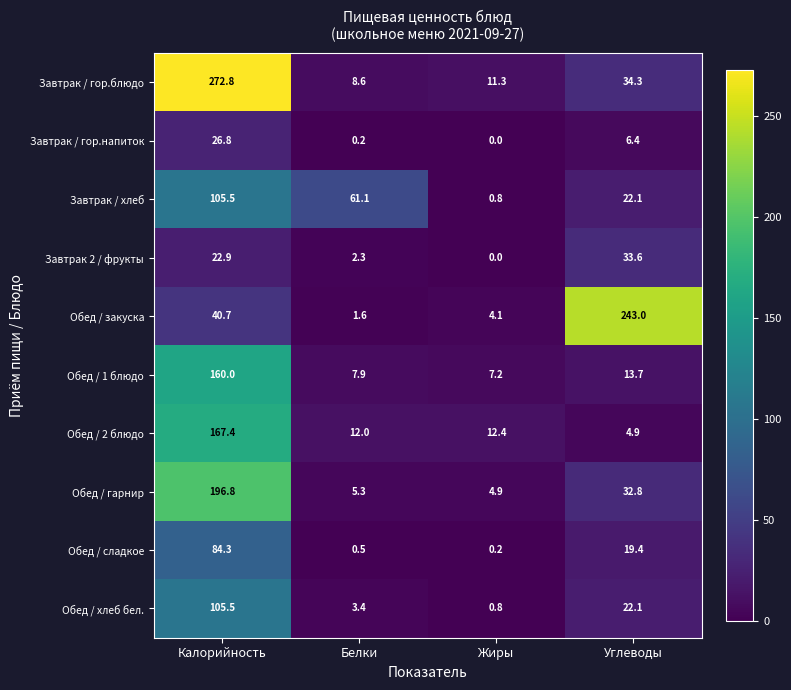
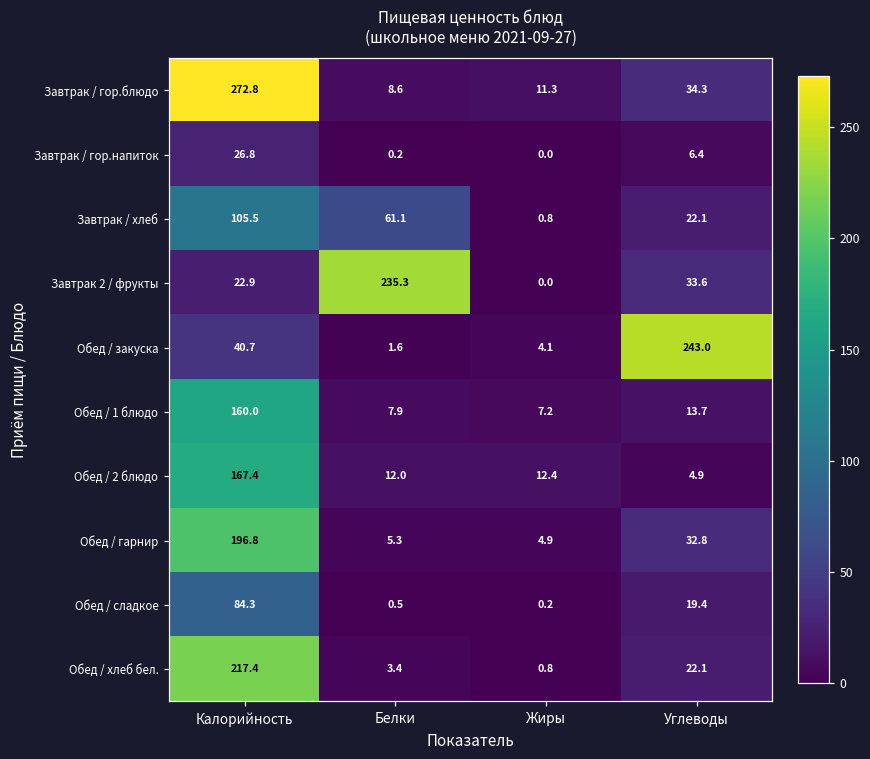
  {
    "Завтрак / гор.блюдо": {
      "Калорийность": 272.8,
      "Белки": 8.6,
      "Жиры": 11.3,
      "Углеводы": 34.3
    },
    "Завтрак / гор.напиток": {
      "Калорийность": 26.8,
      "Белки": 0.2,
      "Жиры": 0.0,
      "Углеводы": 6.4
    },
    "Завтрак / хлеб": {
      "Калорийность": 105.5,
      "Белки": 61.1,
      "Жиры": 0.8,
      "Углеводы": 22.1
    },
    "Завтрак 2 / фрукты": {
      "Калорийность": 22.9,
-     "Белки": 2.3,
+     "Белки": 235.3,
      "Жиры": 0.0,
      "Углеводы": 33.6
    },
    "Обед / закуска": {
      "Калорийность": 40.7,
      "Белки": 1.6,
      "Жиры": 4.1,
      "Углеводы": 243.0
    },
    "Обед / 1 блюдо": {
      "Калорийность": 160.0,
      "Белки": 7.9,
      "Жиры": 7.2,
      "Углеводы": 13.7
    },
    "Обед / 2 блюдо": {
      "Калорийность": 167.4,
      "Белки": 12.0,
      "Жиры": 12.4,
      "Углеводы": 4.9
    },
    "Обед / гарнир": {
      "Калорийность": 196.8,
      "Белки": 5.3,
      "Жиры": 4.9,
      "Углеводы": 32.8
    },
    "Обед / сладкое": {
      "Калорийность": 84.3,
      "Белки": 0.5,
      "Жиры": 0.2,
      "Углеводы": 19.4
    },
    "Обед / хлеб бел.": {
-     "Калорийность": 105.5,
+     "Калорийность": 217.4,
      "Белки": 3.4,
      "Жиры": 0.8,
      "Углеводы": 22.1
    }
  }
